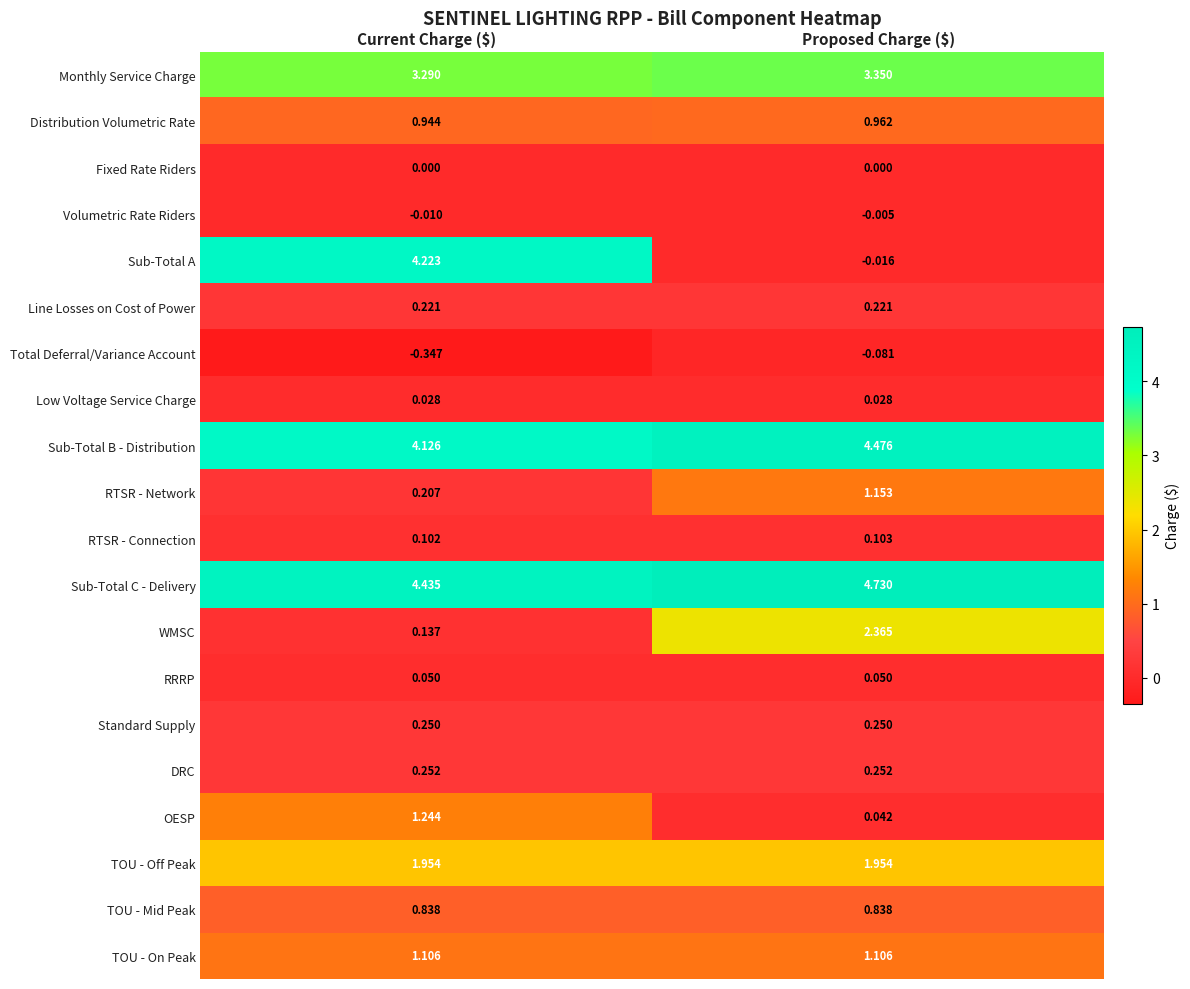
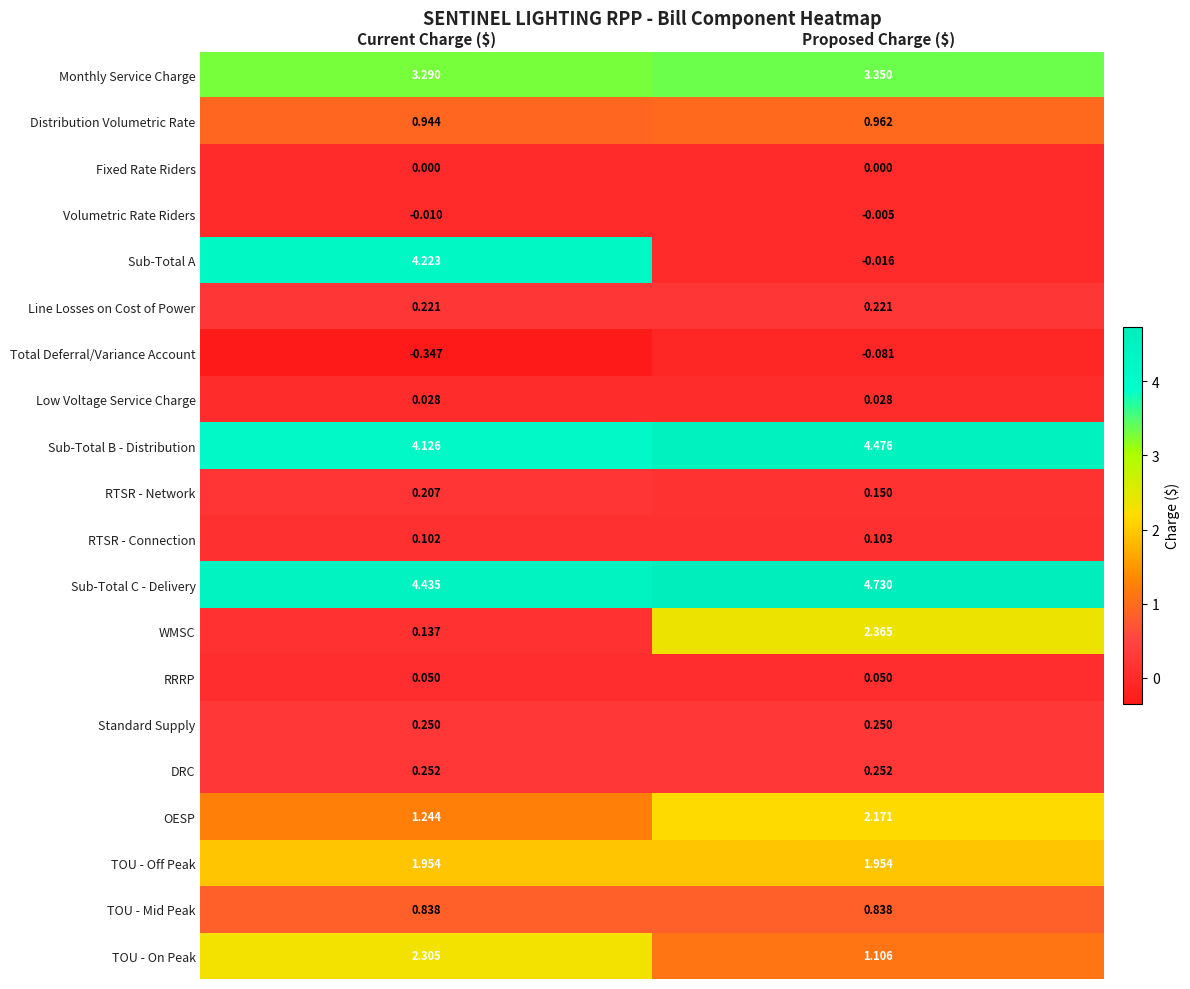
  {
    "Monthly Service Charge": {
      "Current Charge ($)": 3.290,
      "Proposed Charge ($)": 3.350
    },
    "Distribution Volumetric Rate": {
      "Current Charge ($)": 0.944,
      "Proposed Charge ($)": 0.962
    },
    "Fixed Rate Riders": {
      "Current Charge ($)": 0.000,
      "Proposed Charge ($)": 0.000
    },
    "Volumetric Rate Riders": {
      "Current Charge ($)": -0.010,
      "Proposed Charge ($)": -0.005
    },
    "Sub-Total A": {
      "Current Charge ($)": 4.223,
      "Proposed Charge ($)": -0.016
    },
    "Line Losses on Cost of Power": {
      "Current Charge ($)": 0.221,
      "Proposed Charge ($)": 0.221
    },
    "Total Deferral/Variance Account": {
      "Current Charge ($)": -0.347,
      "Proposed Charge ($)": -0.081
    },
    "Low Voltage Service Charge": {
      "Current Charge ($)": 0.028,
      "Proposed Charge ($)": 0.028
    },
    "Sub-Total B - Distribution": {
      "Current Charge ($)": 4.126,
      "Proposed Charge ($)": 4.476
    },
    "RTSR - Network": {
      "Current Charge ($)": 0.207,
-     "Proposed Charge ($)": 1.153
+     "Proposed Charge ($)": 0.150
    },
    "RTSR - Connection": {
      "Current Charge ($)": 0.102,
      "Proposed Charge ($)": 0.103
    },
    "Sub-Total C - Delivery": {
      "Current Charge ($)": 4.435,
      "Proposed Charge ($)": 4.730
    },
    "WMSC": {
      "Current Charge ($)": 0.137,
      "Proposed Charge ($)": 2.365
    },
    "RRRP": {
      "Current Charge ($)": 0.050,
      "Proposed Charge ($)": 0.050
    },
    "Standard Supply": {
      "Current Charge ($)": 0.250,
      "Proposed Charge ($)": 0.250
    },
    "DRC": {
      "Current Charge ($)": 0.252,
      "Proposed Charge ($)": 0.252
    },
    "OESP": {
      "Current Charge ($)": 1.244,
-     "Proposed Charge ($)": 0.042
+     "Proposed Charge ($)": 2.171
    },
    "TOU - Off Peak": {
      "Current Charge ($)": 1.954,
      "Proposed Charge ($)": 1.954
    },
    "TOU - Mid Peak": {
      "Current Charge ($)": 0.838,
      "Proposed Charge ($)": 0.838
    },
    "TOU - On Peak": {
-     "Current Charge ($)": 1.106,
+     "Current Charge ($)": 2.305,
      "Proposed Charge ($)": 1.106
    }
  }
